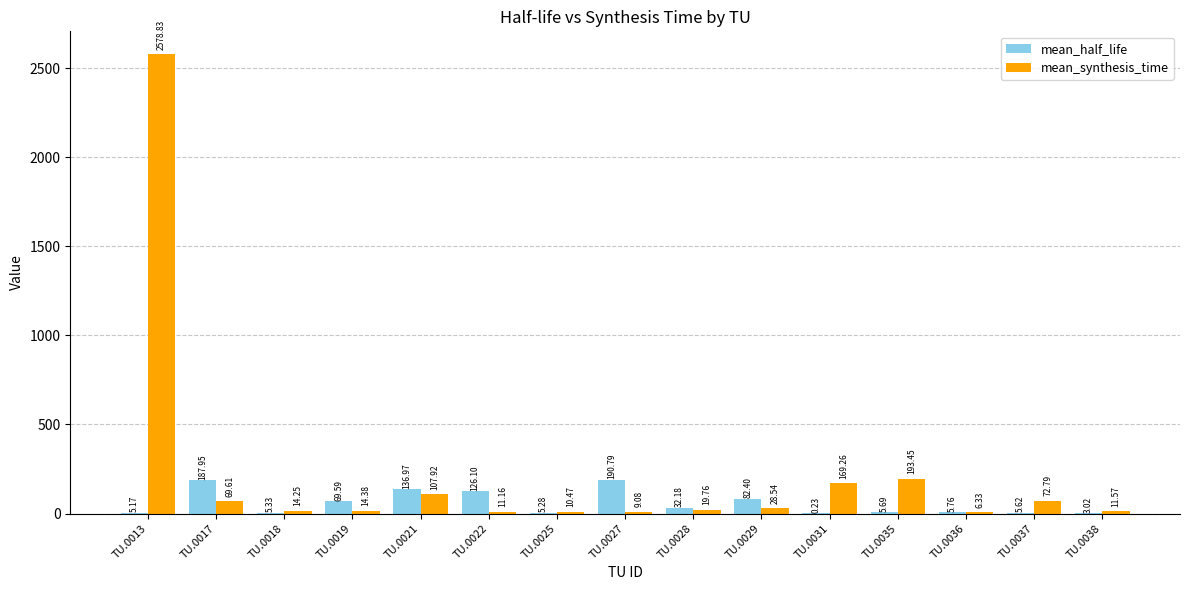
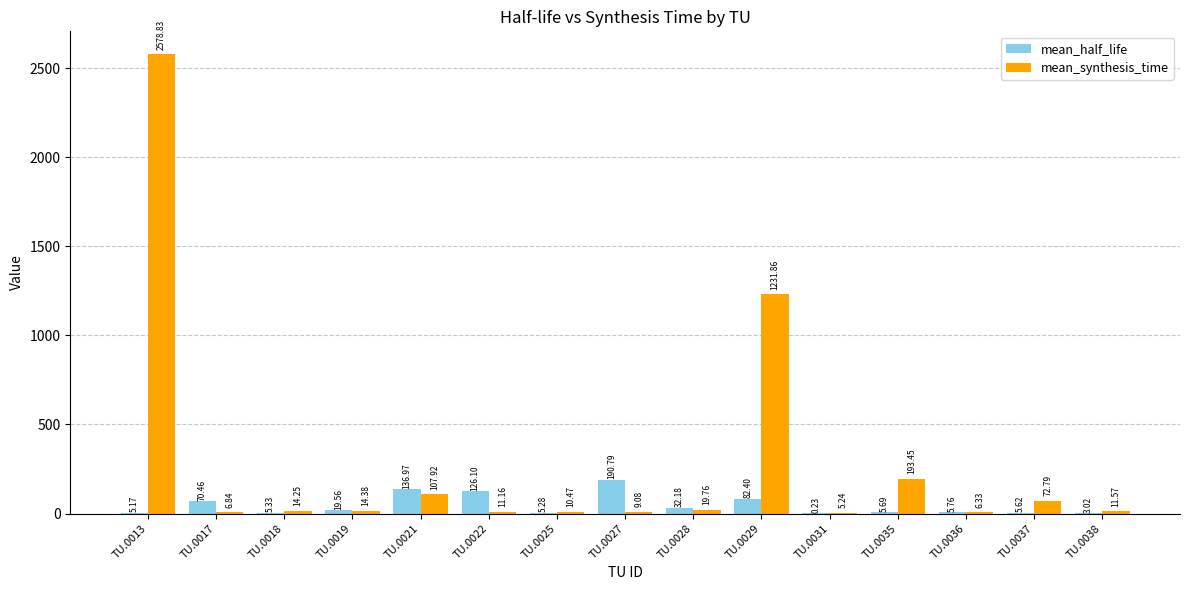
  {
    "mean_half_life": {
      "TU.0013": 5.17,
-     "TU.0017": 187.95,
+     "TU.0017": 70.46,
      "TU.0018": 5.33,
-     "TU.0019": 69.59,
+     "TU.0019": 19.56,
      "TU.0021": 136.97,
      "TU.0022": 126.10,
      "TU.0025": 5.28,
      "TU.0027": 190.79,
      "TU.0028": 32.18,
      "TU.0029": 82.40,
      "TU.0031": 0.23,
      "TU.0035": 5.69,
      "TU.0036": 5.76,
      "TU.0037": 5.62,
      "TU.0038": 3.02
    },
    "mean_synthesis_time": {
      "TU.0013": 2578.83,
-     "TU.0017": 69.61,
+     "TU.0017": 6.84,
      "TU.0018": 14.25,
      "TU.0019": 14.38,
      "TU.0021": 107.92,
      "TU.0022": 11.16,
      "TU.0025": 10.47,
      "TU.0027": 9.08,
      "TU.0028": 19.76,
-     "TU.0029": 28.54,
-     "TU.0031": 169.26,
+     "TU.0029": 1231.86,
+     "TU.0031": 5.24,
      "TU.0035": 193.45,
      "TU.0036": 6.33,
      "TU.0037": 72.79,
      "TU.0038": 11.57
    }
  }
